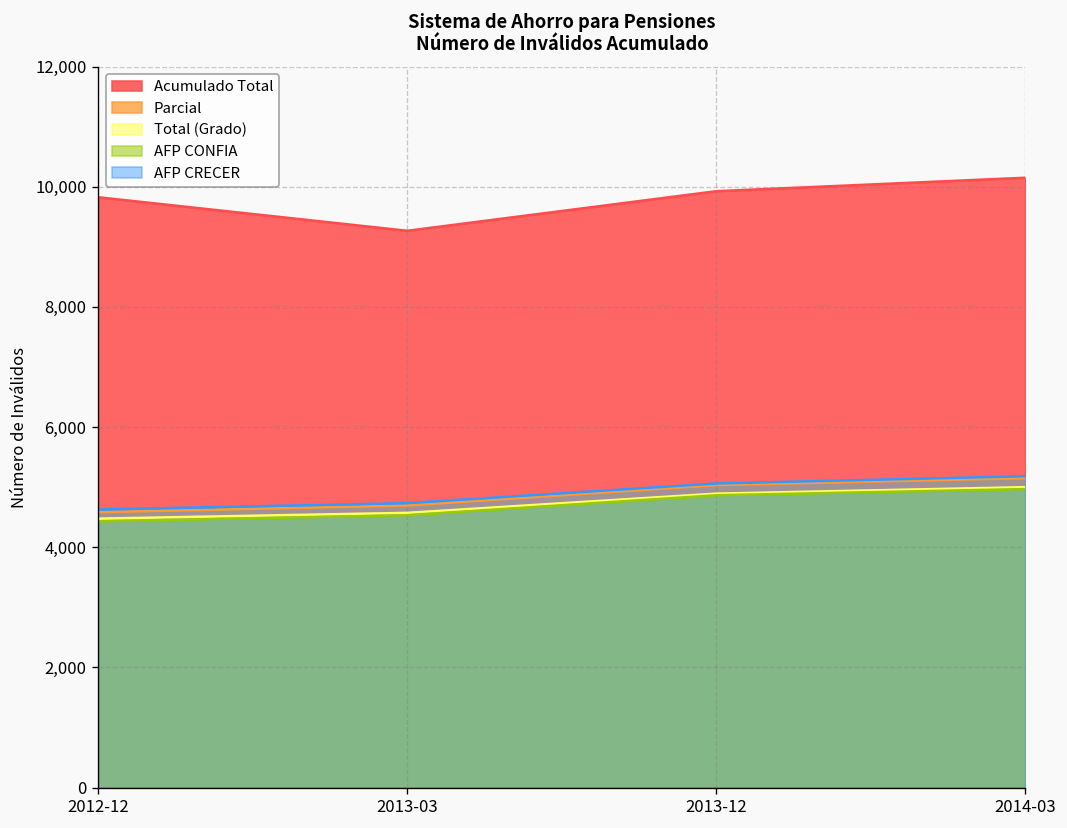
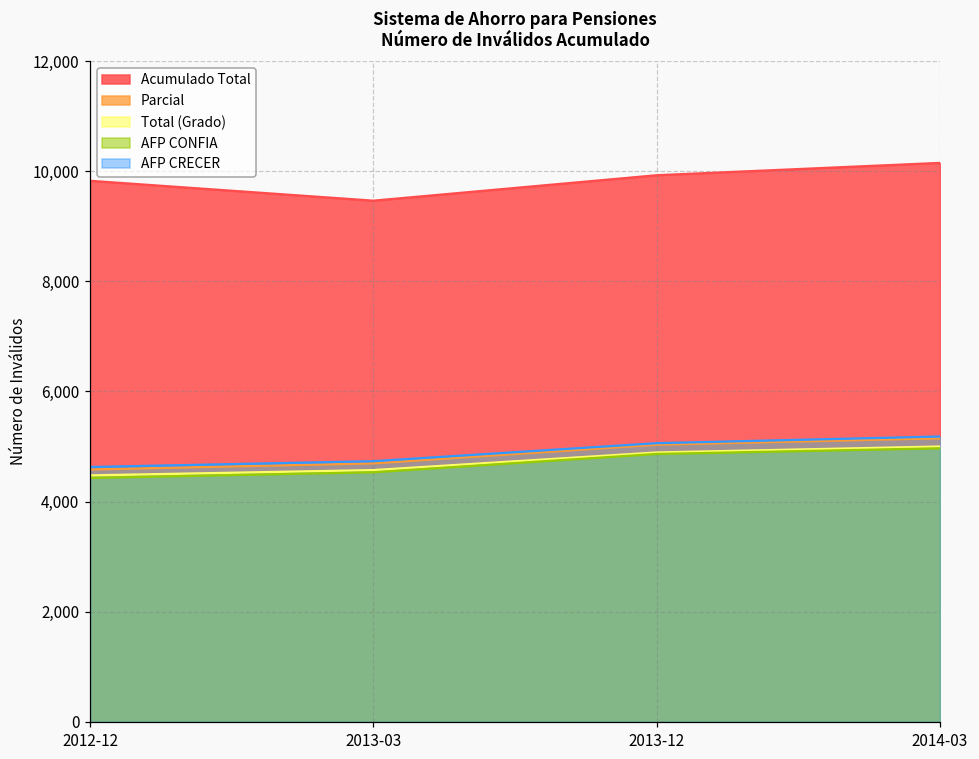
  {
    "Acumulado Total": {
      "2012-12": "9,800",
-     "2013-03": "9,300",
+     "2013-03": "9,500",
      "2013-12": "9,900",
      "2014-03": "10,200"
    }
  }
